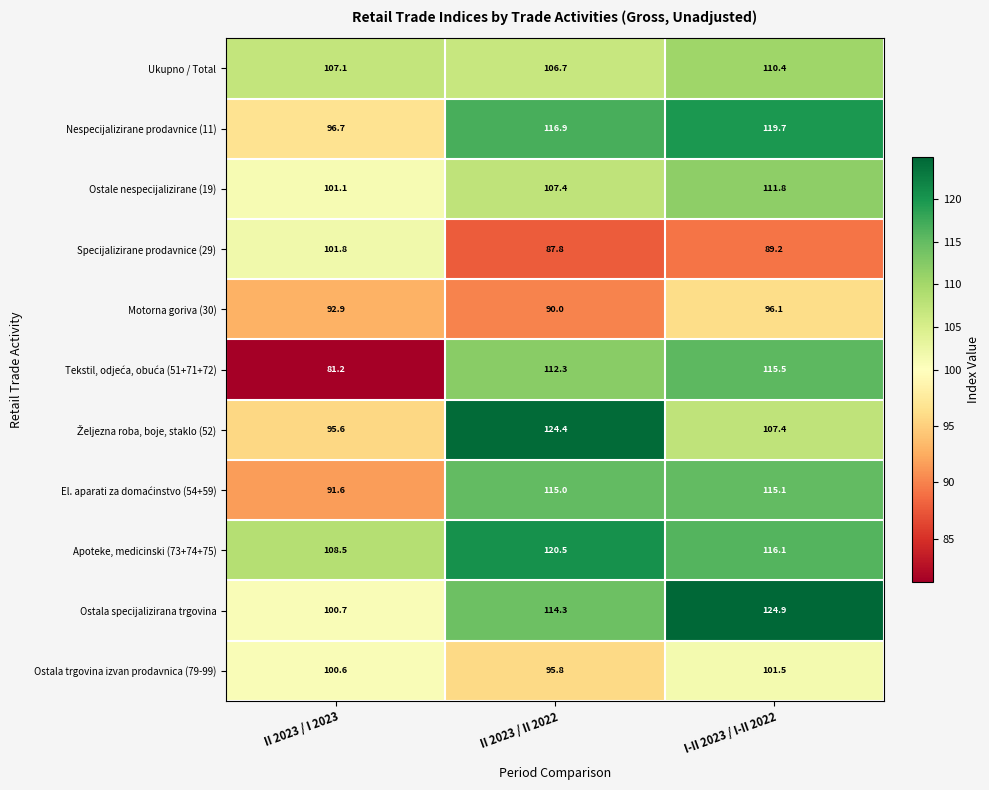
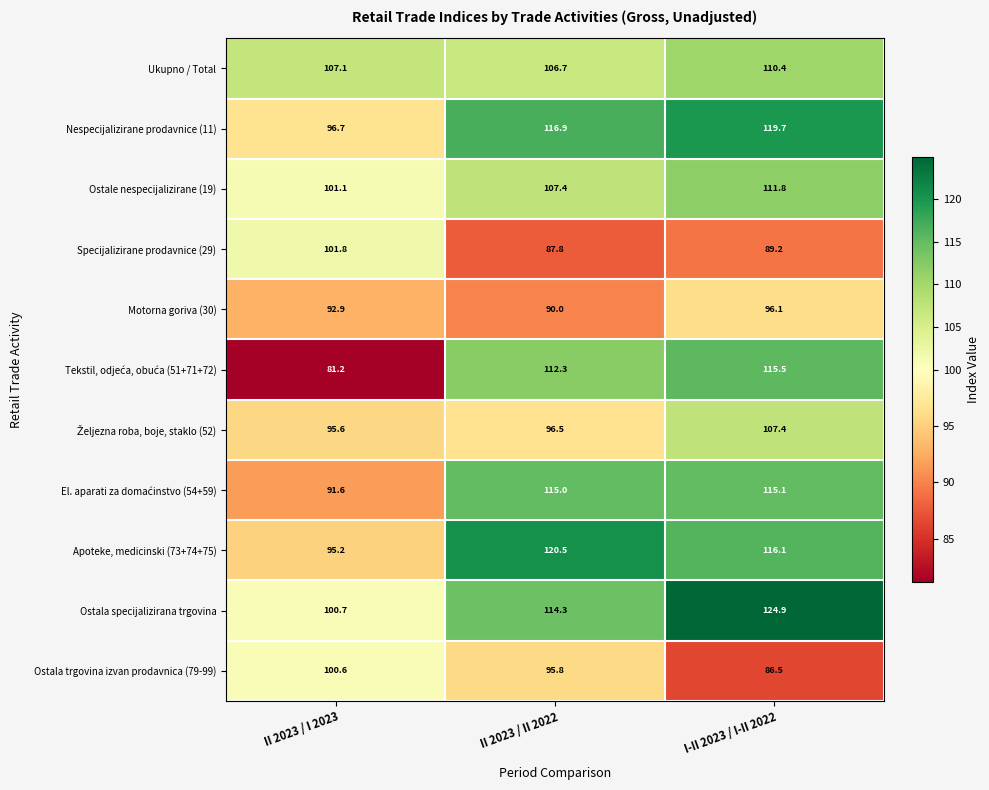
  {
    "Ukupno / Total": {
      "II 2023 / I 2023": 107.1,
      "II 2023 / II 2022": 106.7,
      "I-II 2023 / I-II 2022": 110.4
    },
    "Nespecijalizirane prodavnice (11)": {
      "II 2023 / I 2023": 96.7,
      "II 2023 / II 2022": 116.9,
      "I-II 2023 / I-II 2022": 119.7
    },
    "Ostale nespecijalizirane (19)": {
      "II 2023 / I 2023": 101.1,
      "II 2023 / II 2022": 107.4,
      "I-II 2023 / I-II 2022": 111.8
    },
    "Specijalizirane prodavnice (29)": {
      "II 2023 / I 2023": 101.8,
      "II 2023 / II 2022": 87.8,
      "I-II 2023 / I-II 2022": 89.2
    },
    "Motorna goriva (30)": {
      "II 2023 / I 2023": 92.9,
      "II 2023 / II 2022": 90.0,
      "I-II 2023 / I-II 2022": 96.1
    },
    "Tekstil, odjeća, obuća (51+71+72)": {
      "II 2023 / I 2023": 81.2,
      "II 2023 / II 2022": 112.3,
      "I-II 2023 / I-II 2022": 115.5
    },
    "Željezna roba, boje, staklo (52)": {
      "II 2023 / I 2023": 95.6,
-     "II 2023 / II 2022": 124.4,
+     "II 2023 / II 2022": 96.5,
      "I-II 2023 / I-II 2022": 107.4
    },
    "El. aparati za domaćinstvo (54+59)": {
      "II 2023 / I 2023": 91.6,
      "II 2023 / II 2022": 115.0,
      "I-II 2023 / I-II 2022": 115.1
    },
    "Apoteke, medicinski (73+74+75)": {
-     "II 2023 / I 2023": 108.5,
+     "II 2023 / I 2023": 95.2,
      "II 2023 / II 2022": 120.5,
      "I-II 2023 / I-II 2022": 116.1
    },
    "Ostala specijalizirana trgovina": {
      "II 2023 / I 2023": 100.7,
      "II 2023 / II 2022": 114.3,
      "I-II 2023 / I-II 2022": 124.9
    },
    "Ostala trgovina izvan prodavnica (79-99)": {
      "II 2023 / I 2023": 100.6,
      "II 2023 / II 2022": 95.8,
-     "I-II 2023 / I-II 2022": 101.5
+     "I-II 2023 / I-II 2022": 86.5
    }
  }
